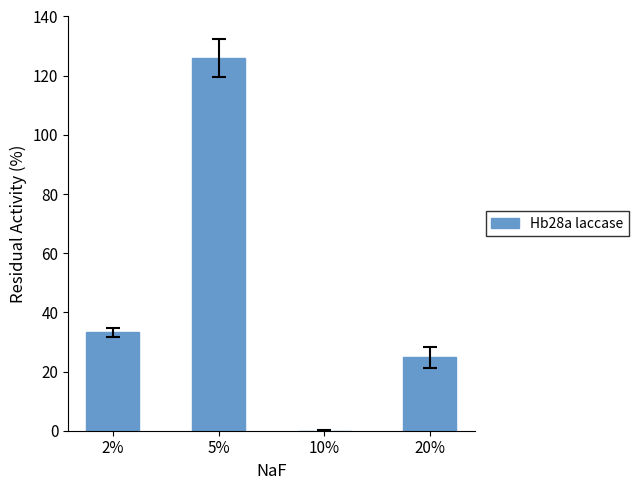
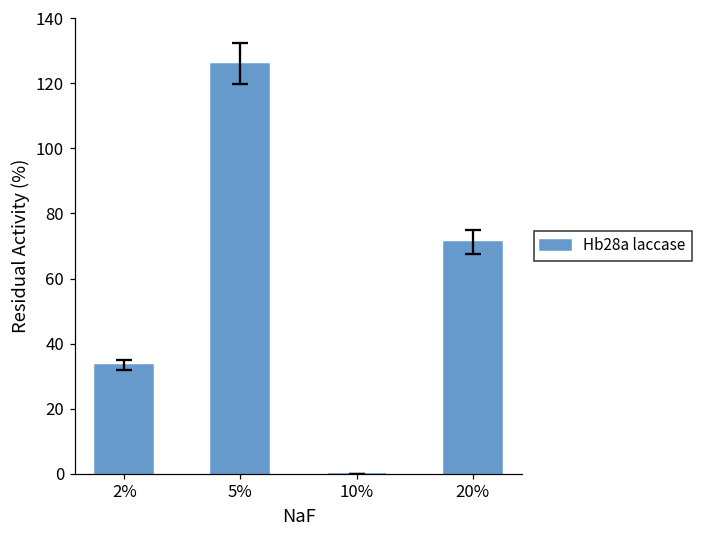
  {
    "Hb28a laccase": {
      "2%": 33,
      "5%": 126,
-     "20%": 25
+     "20%": 71
    }
  }
